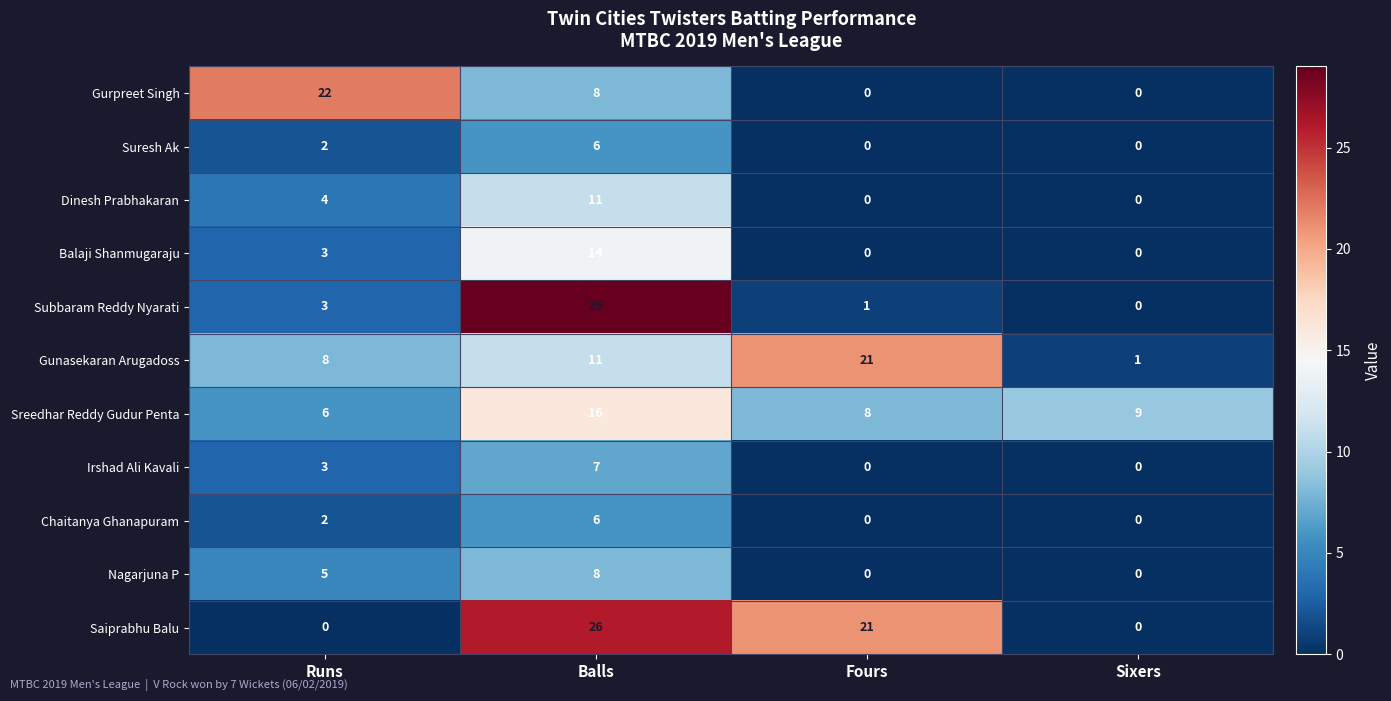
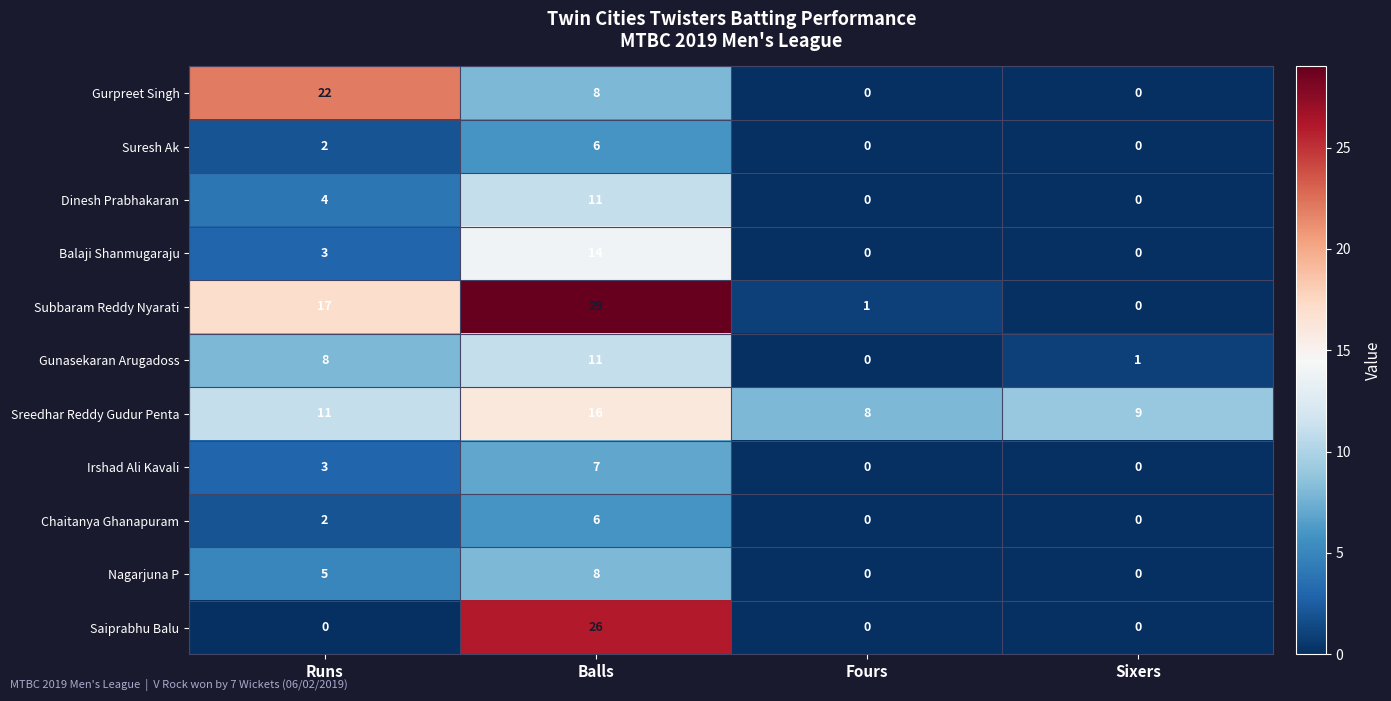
  {
    "Gurpreet Singh": {
      "Runs": 22,
      "Balls": 8,
      "Fours": 0,
      "Sixers": 0
    },
    "Suresh Ak": {
      "Runs": 2,
      "Balls": 6,
      "Fours": 0,
      "Sixers": 0
    },
    "Dinesh Prabhakaran": {
      "Runs": 4,
      "Balls": 11,
      "Fours": 0,
      "Sixers": 0
    },
    "Balaji Shanmugaraju": {
      "Runs": 3,
      "Fours": 0,
      "Sixers": 0
    },
    "Subbaram Reddy Nyarati": {
-     "Runs": 3,
+     "Runs": 17,
      "Balls": 29,
      "Fours": 1,
      "Sixers": 0
    },
    "Gunasekaran Arugadoss": {
      "Runs": 8,
      "Balls": 11,
-     "Fours": 21,
+     "Fours": 0,
      "Sixers": 1
    },
    "Sreedhar Reddy Gudur Penta": {
-     "Runs": 6,
+     "Runs": 11,
      "Fours": 8,
      "Sixers": 9
    },
    "Irshad Ali Kavali": {
      "Runs": 3,
      "Balls": 7,
      "Fours": 0,
      "Sixers": 0
    },
    "Chaitanya Ghanapuram": {
      "Runs": 2,
      "Balls": 6,
      "Fours": 0,
      "Sixers": 0
    },
    "Nagarjuna P": {
      "Runs": 5,
      "Balls": 8,
      "Fours": 0,
      "Sixers": 0
    },
    "Saiprabhu Balu": {
      "Runs": 0,
      "Balls": 26,
-     "Fours": 21,
+     "Fours": 0,
      "Sixers": 0
    }
  }
